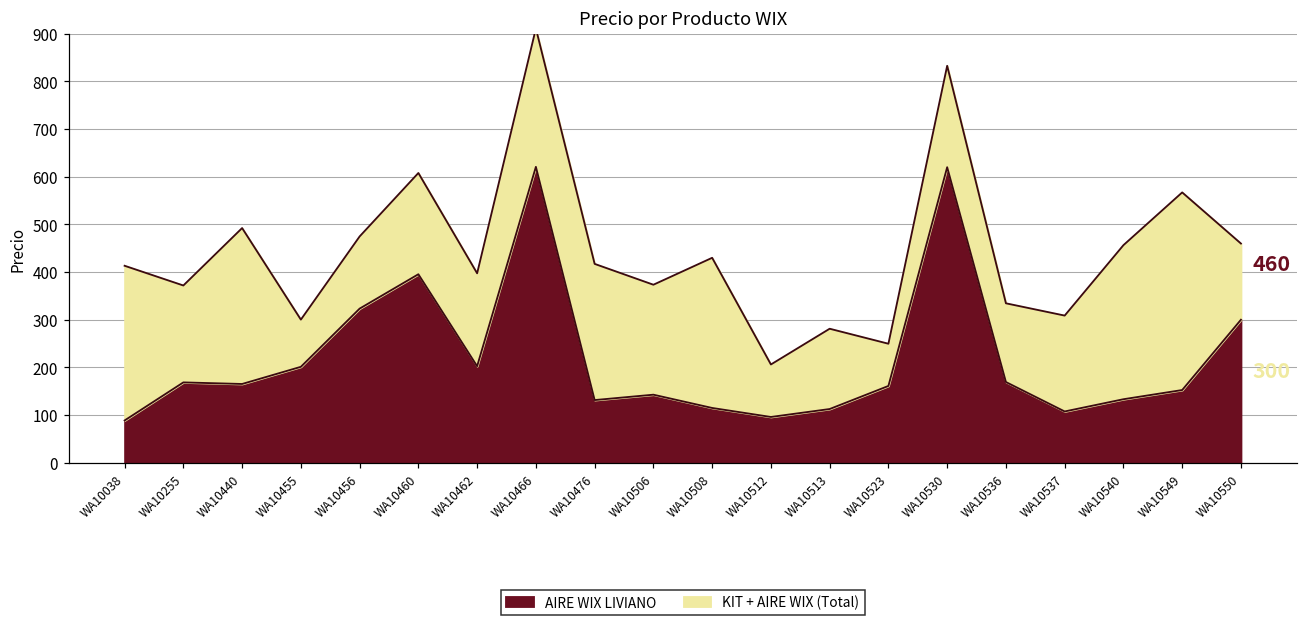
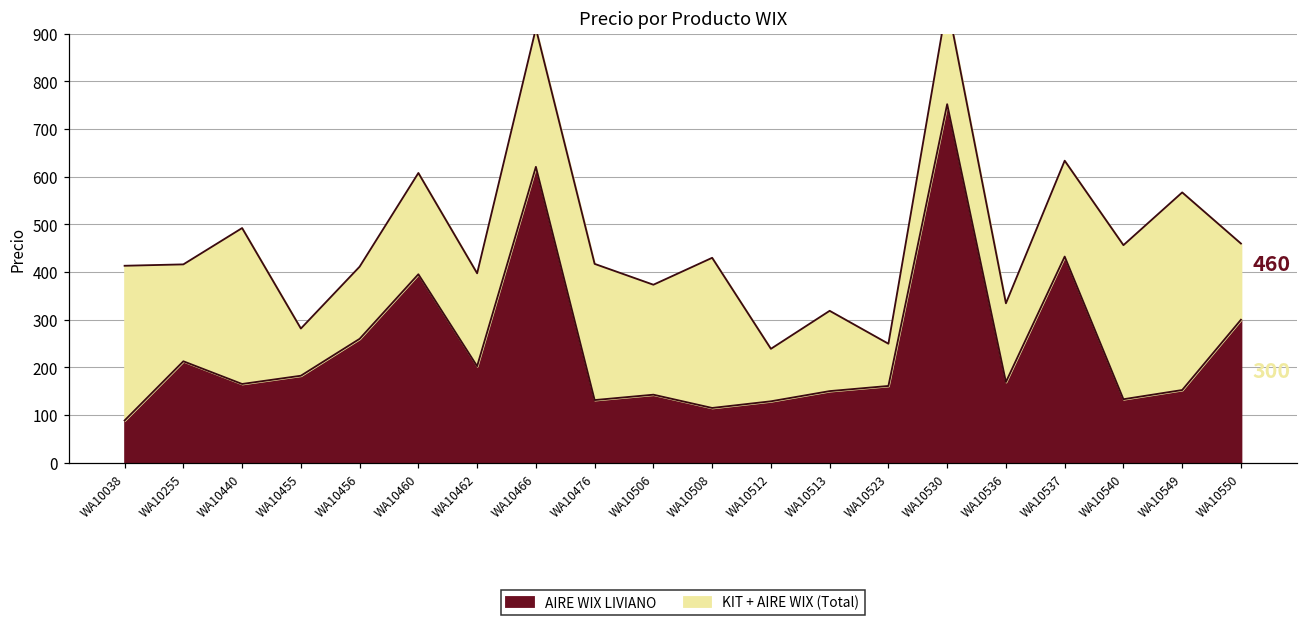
  {
    "AIRE WIX LIVIANO": {
      "WA10038": 90,
-     "WA10255": 170,
+     "WA10255": 210,
      "WA10440": 170,
-     "WA10455": 200,
-     "WA10456": 320,
+     "WA10455": 180,
+     "WA10456": 260,
      "WA10460": 400,
      "WA10462": 200,
      "WA10466": 620,
      "WA10476": 130,
      "WA10506": 140,
      "WA10508": 110,
-     "WA10512": 100,
-     "WA10513": 110,
+     "WA10512": 130,
+     "WA10513": 150,
      "WA10523": 160,
-     "WA10530": 620,
+     "WA10530": 750,
      "WA10536": 170,
-     "WA10537": 110,
+     "WA10537": 430,
      "WA10540": 130,
      "WA10549": 150,
      "WA10550": 300
    },
    "KIT + AIRE WIX (Total)": {
      "WA10550": 460
    }
  }
